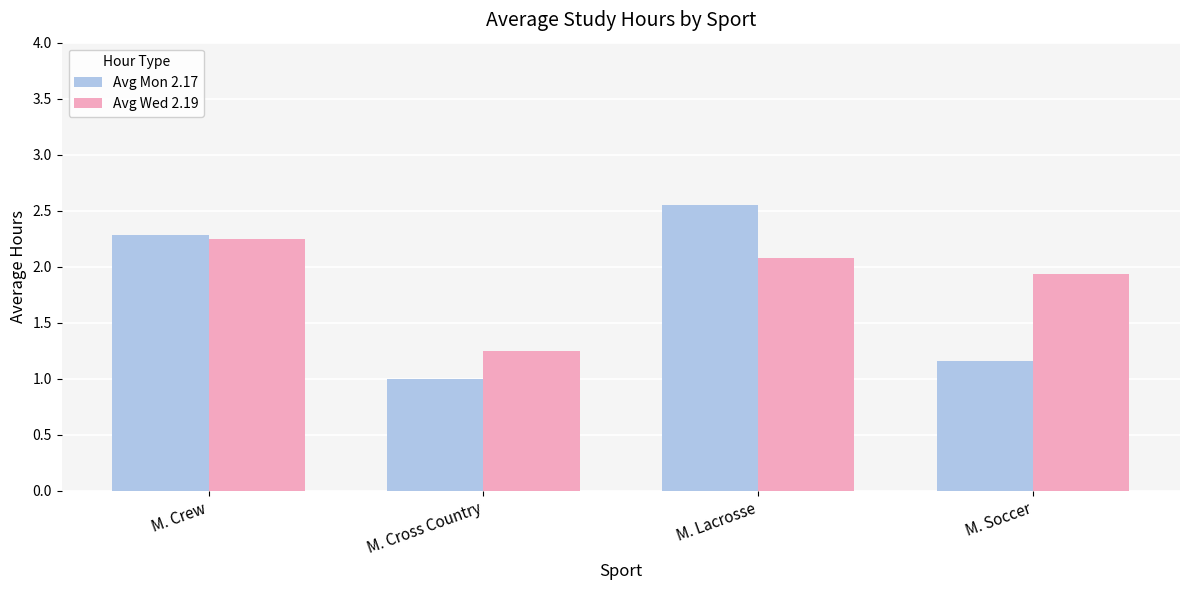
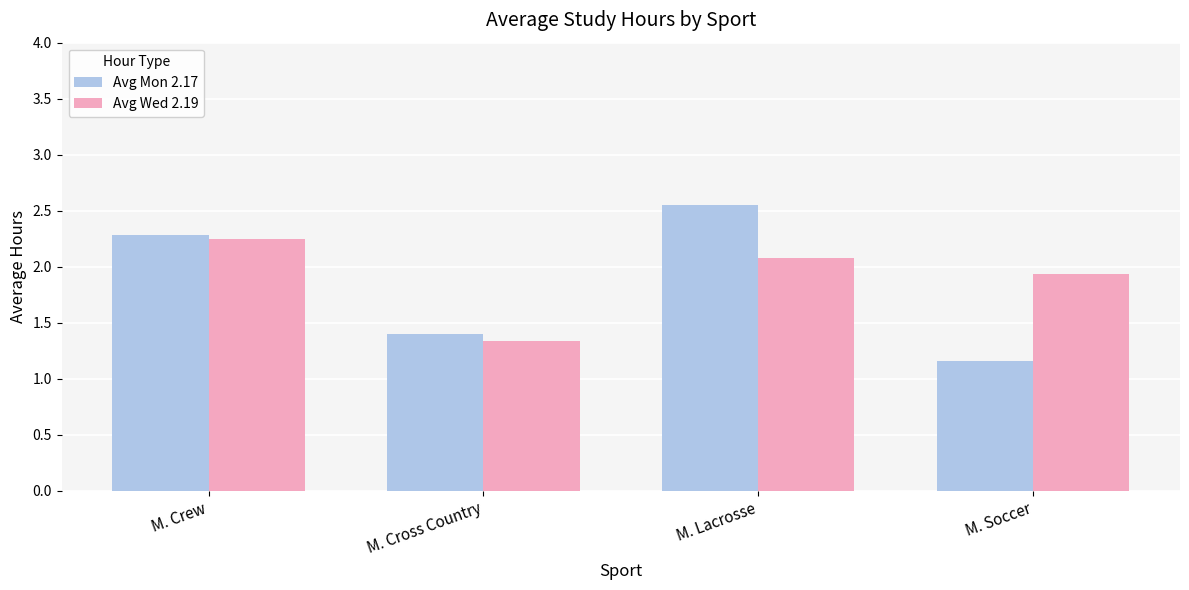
  {
    "Avg Mon 2.17": {
      "M. Crew": 2.3,
-     "M. Cross Country": 1.0,
+     "M. Cross Country": 1.4,
      "M. Lacrosse": 2.55,
      "M. Soccer": 1.16
    },
    "Avg Wed 2.19": {
      "M. Crew": 2.25,
-     "M. Cross Country": 1.25,
+     "M. Cross Country": 1.33,
      "M. Lacrosse": 2.08,
      "M. Soccer": 1.94
    }
  }
